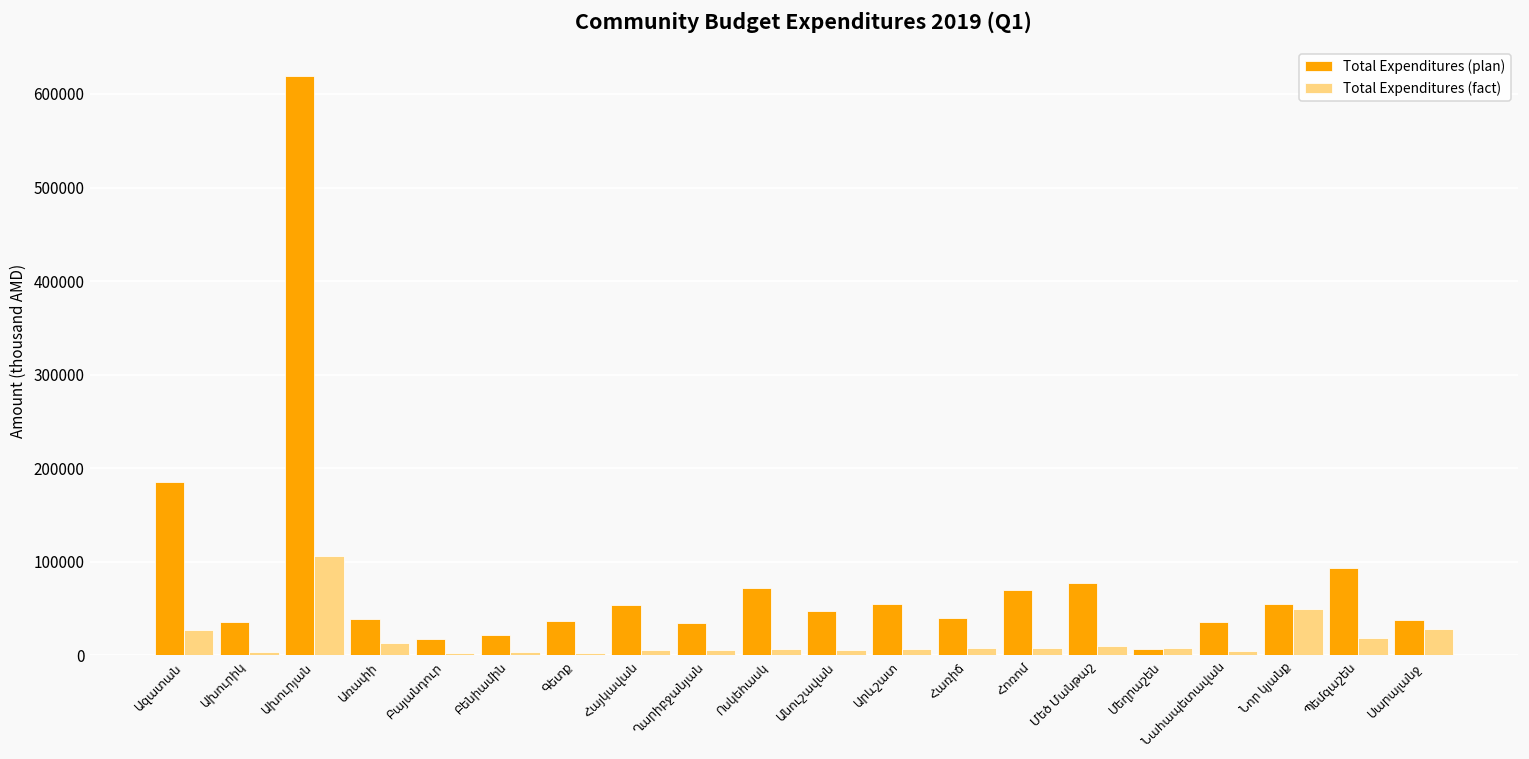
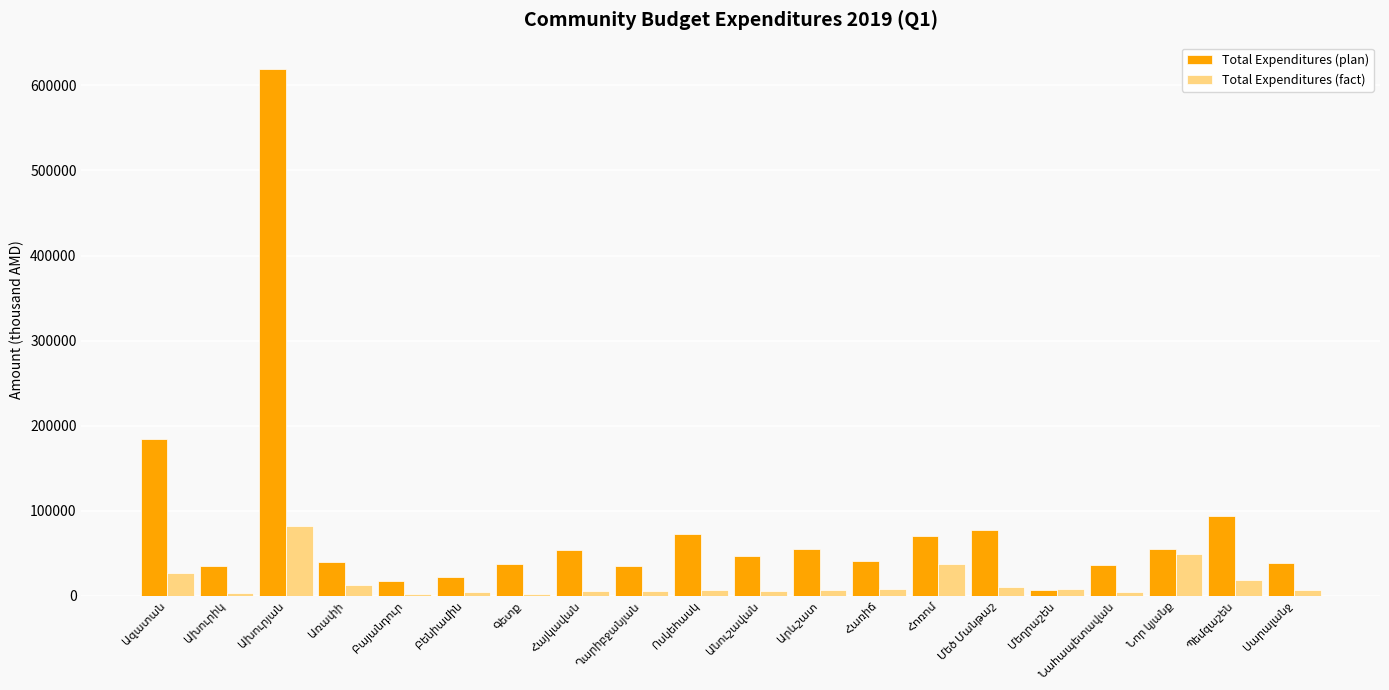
  {
    "Total Expenditures (plan)": {
      "Ազատան": 180000,
      "Ախուրիկ": 40000,
      "Ախուրյան": 620000,
      "Առափի": 40000,
      "Բայանդուր": 20000,
      "Բենիամին": 20000,
      "Գետք": 40000,
      "Հայկավան": 50000,
      "Ղարիբջանյան": 30000,
      "Ոսկեհասկ": 70000,
      "Անուշավան": 50000,
      "Արևշատ": 50000,
      "Հառիճ": 40000,
      "Հոռոմ": 70000,
      "Մեծ Մանթաշ": 80000,
      "Մեղրաշեն": 10000,
      "Նահապետավան": 40000,
      "Նոր կյանք": 50000,
      "Պեմզաշեն": 90000,
      "Սարալանջ": 40000
    },
    "Total Expenditures (fact)": {
      "Ազատան": 30000,
      "Ախուրիկ": 0,
-     "Ախուրյան": 110000,
+     "Ախուրյան": 80000,
      "Առափի": 10000,
      "Բենիամին": 0,
      "Հայկավան": 10000,
      "Ղարիբջանյան": 10000,
      "Ոսկեհասկ": 10000,
      "Անուշավան": 10000,
      "Արևշատ": 10000,
      "Հառիճ": 10000,
-     "Հոռոմ": 10000,
+     "Հոռոմ": 40000,
      "Մեծ Մանթաշ": 10000,
      "Մեղրաշեն": 10000,
      "Նահապետավան": 0,
      "Նոր կյանք": 50000,
      "Պեմզաշեն": 20000,
-     "Սարալանջ": 30000
+     "Սարալանջ": 10000
    }
  }
